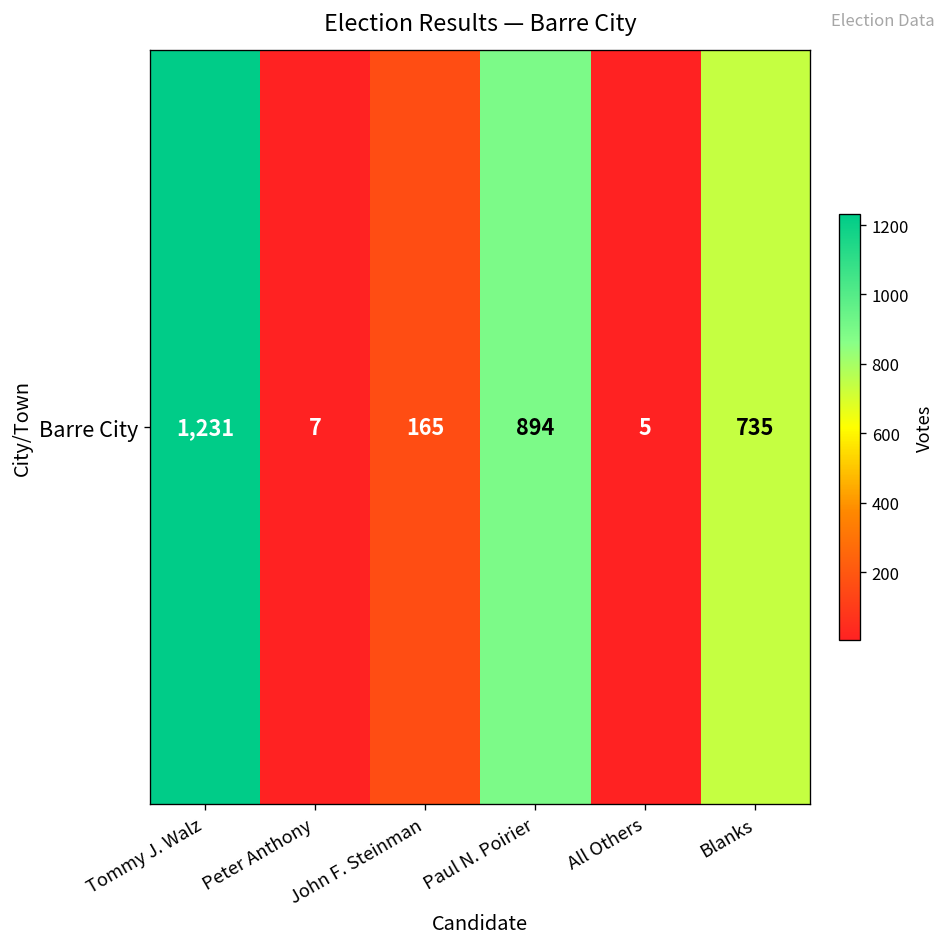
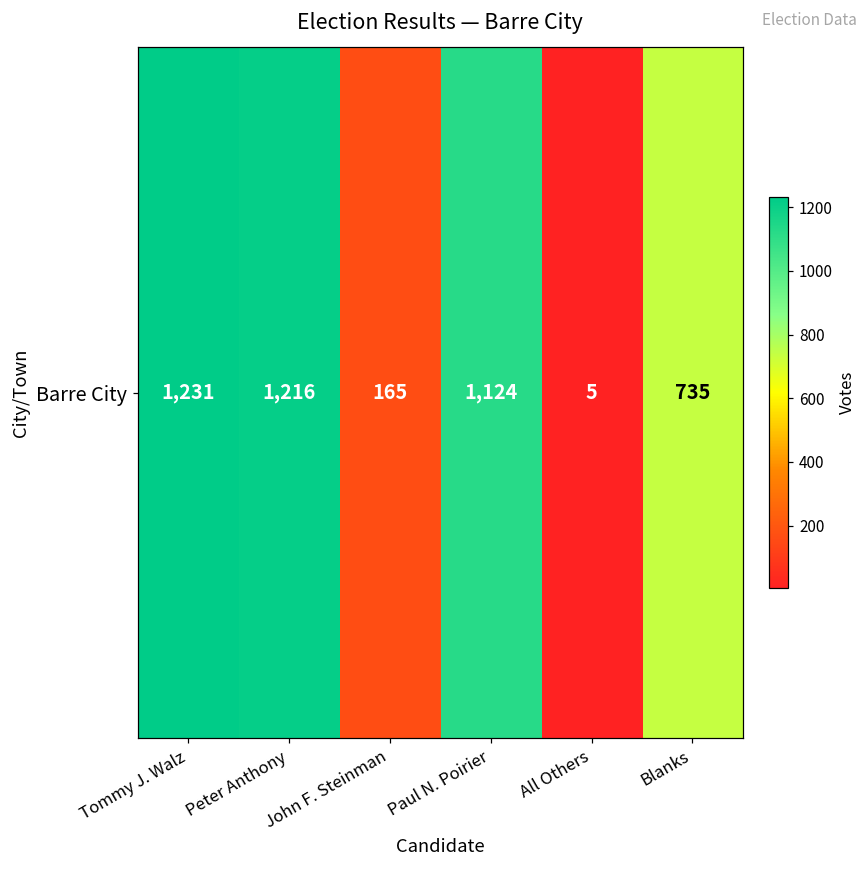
  {
    "Barre City": {
      "Tommy J. Walz": "1,231",
-     "Peter Anthony": "7",
+     "Peter Anthony": "1,216",
      "John F. Steinman": "165",
-     "Paul N. Poirier": "894",
+     "Paul N. Poirier": "1,124",
      "All Others": "5",
      "Blanks": "735"
    }
  }
